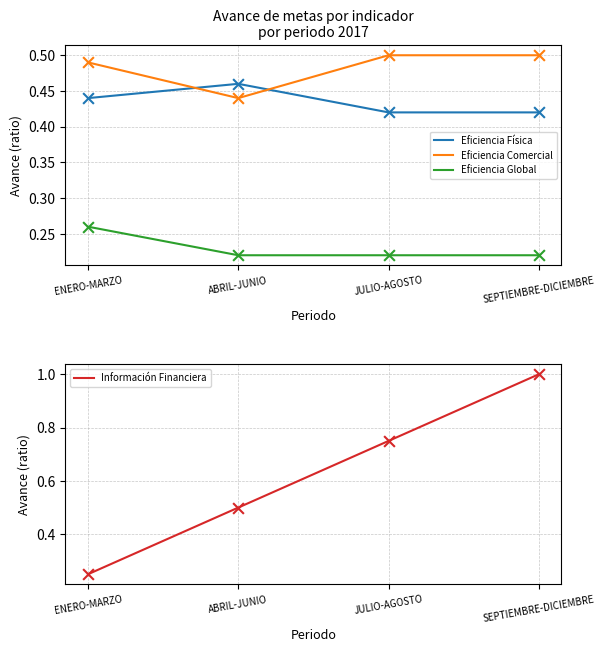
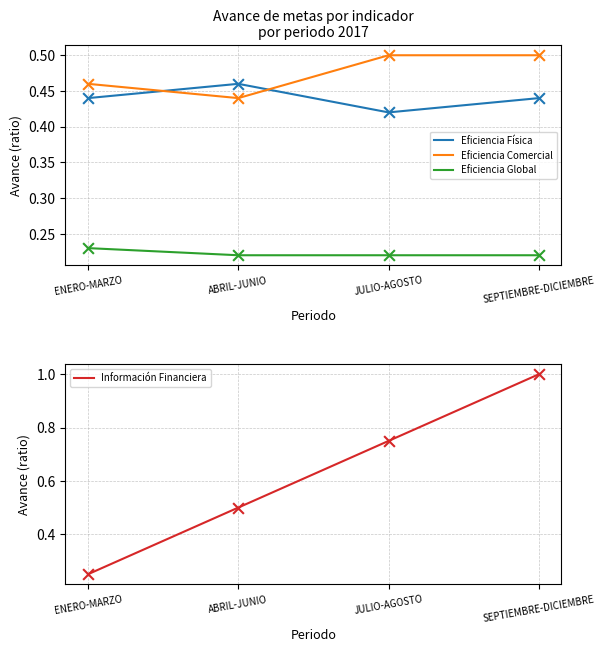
  {
    "Avance de metas por indicador por periodo 2017": {
      "Eficiencia Física": {
        "ENERO-MARZO": 0.44,
        "ABRIL-JUNIO": 0.46,
        "JULIO-AGOSTO": 0.42,
-       "SEPTIEMBRE-DICIEMBRE": 0.42
+       "SEPTIEMBRE-DICIEMBRE": 0.44
      },
      "Eficiencia Comercial": {
-       "ENERO-MARZO": 0.49,
+       "ENERO-MARZO": 0.46,
        "ABRIL-JUNIO": 0.44,
        "JULIO-AGOSTO": 0.50,
        "SEPTIEMBRE-DICIEMBRE": 0.50
      },
      "Eficiencia Global": {
-       "ENERO-MARZO": 0.26,
+       "ENERO-MARZO": 0.23,
        "ABRIL-JUNIO": 0.22,
        "JULIO-AGOSTO": 0.22,
        "SEPTIEMBRE-DICIEMBRE": 0.22
      }
    }
  }
